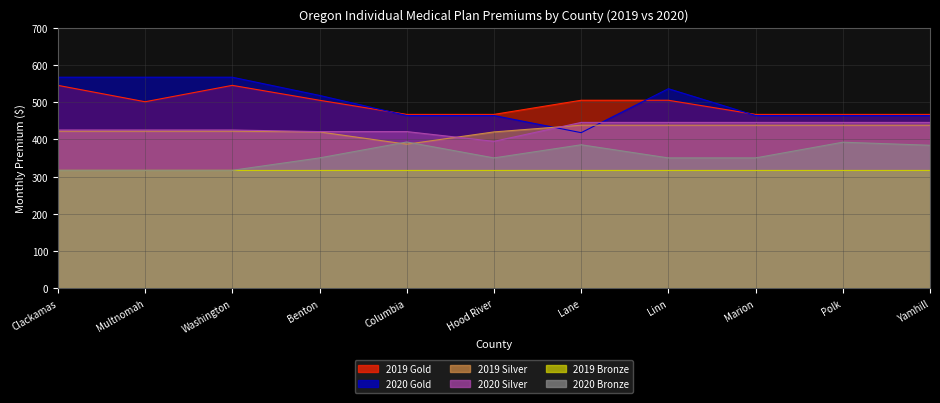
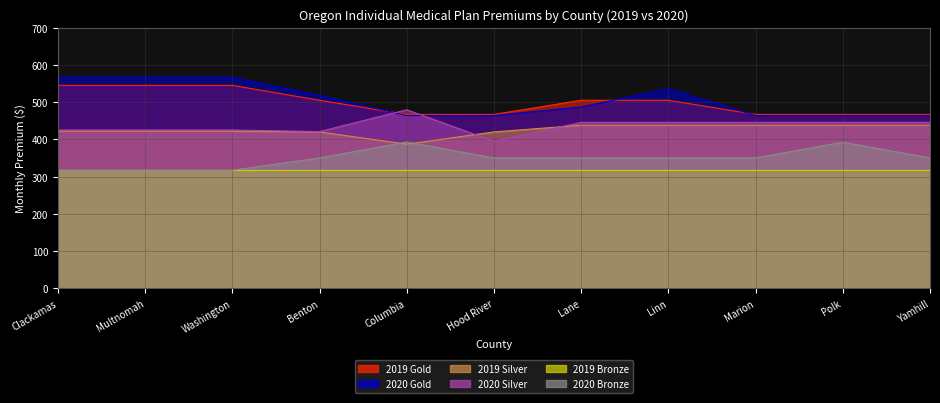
  {
    "2019 Gold": {
      "Clackamas": 550,
-     "Multnomah": 500,
+     "Multnomah": 550,
      "Washington": 550,
      "Benton": 510,
      "Lane": 510,
      "Linn": 510
    },
    "2020 Gold": {
      "Clackamas": 570,
      "Multnomah": 570,
      "Washington": 570,
      "Benton": 520,
-     "Lane": 420,
+     "Lane": 490,
      "Linn": 540
    },
    "2019 Silver": {
      "Hood River": 420,
      "Lane": 440,
      "Linn": 440,
      "Marion": 440,
      "Polk": 440,
      "Yamhill": 440
    },
    "2020 Silver": {
-     "Columbia": 420,
+     "Columbia": 480,
      "Hood River": 390,
      "Lane": 450,
      "Linn": 450,
      "Marion": 450,
      "Polk": 450,
      "Yamhill": 450
    },
    "2019 Bronze": {
      "Benton": 320,
      "Columbia": 320,
      "Hood River": 320,
      "Lane": 320,
      "Linn": 320,
      "Marion": 320,
      "Polk": 320,
      "Yamhill": 320
    },
    "2020 Bronze": {
      "Benton": 350,
      "Hood River": 350,
-     "Lane": 390,
+     "Lane": 350,
      "Linn": 350,
      "Marion": 350,
      "Polk": 390,
-     "Yamhill": 380
+     "Yamhill": 350
    }
  }
